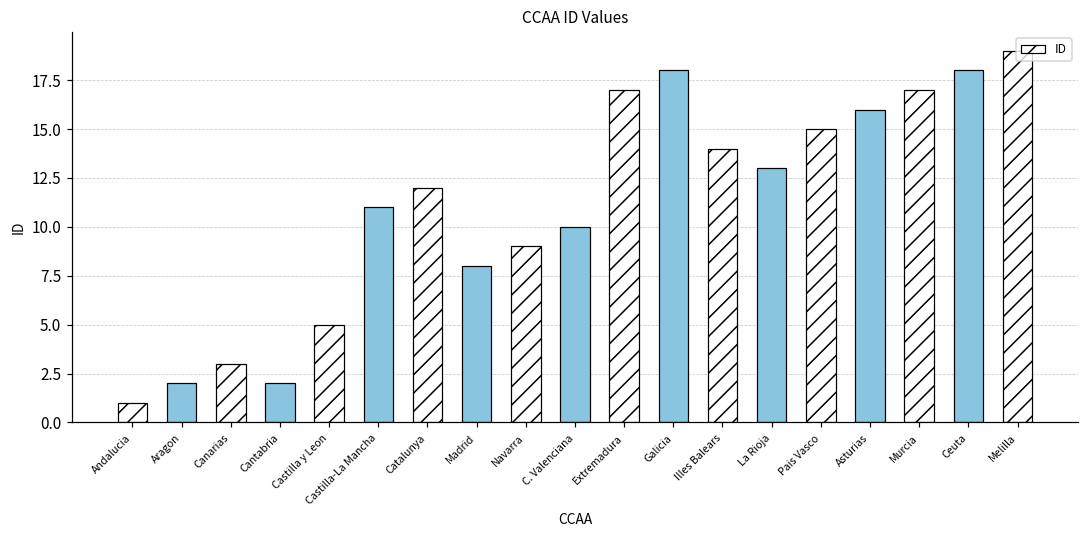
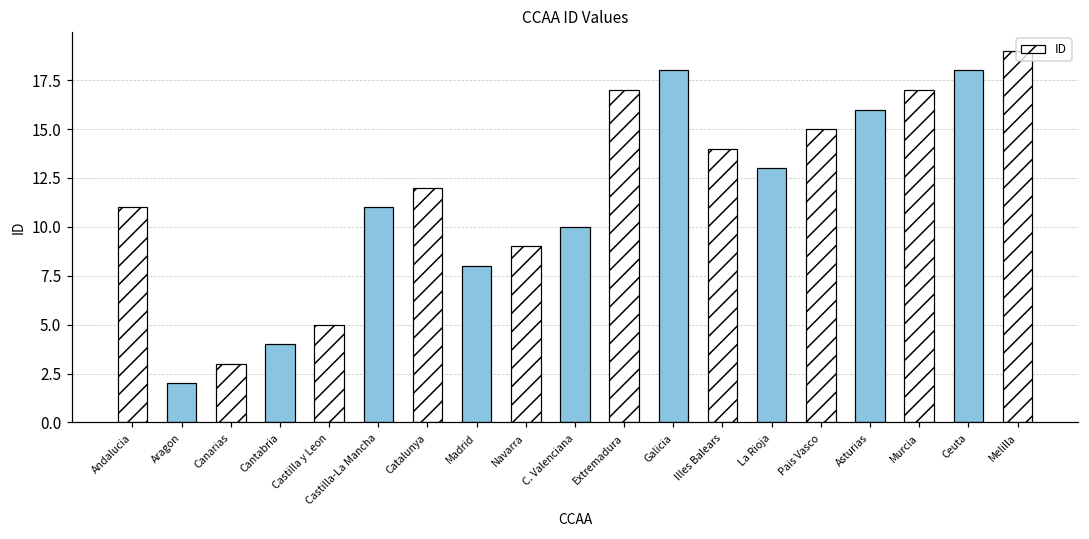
  {
-   "Andalucia": 1,
+   "Andalucia": 11,
    "Aragon": 2,
    "Canarias": 3,
-   "Cantabria": 2,
+   "Cantabria": 4,
    "Castilla y Leon": 5,
    "Castilla-La Mancha": 11,
    "Catalunya": 12,
    "Madrid": 8,
    "Navarra": 9,
    "C. Valenciana": 10,
    "Extremadura": 17,
    "Galicia": 18,
    "Illes Balears": 14,
    "La Rioja": 13,
    "Pais Vasco": 15,
    "Asturias": 16,
    "Murcia": 17,
    "Ceuta": 18
  }
